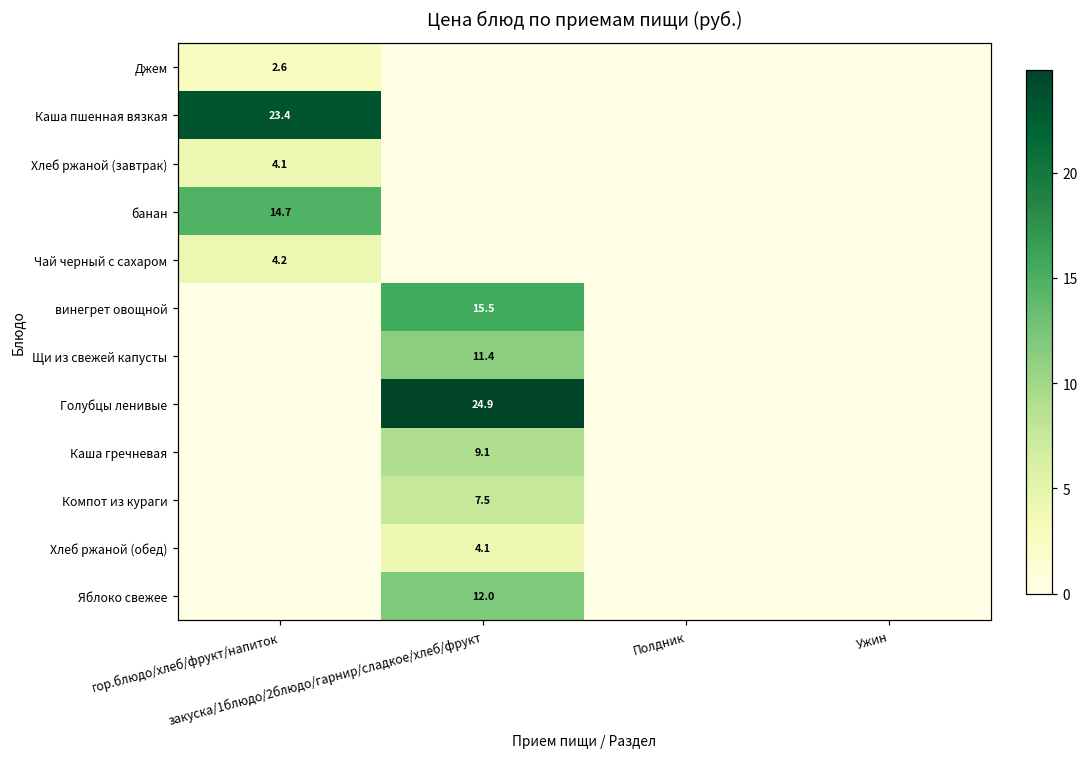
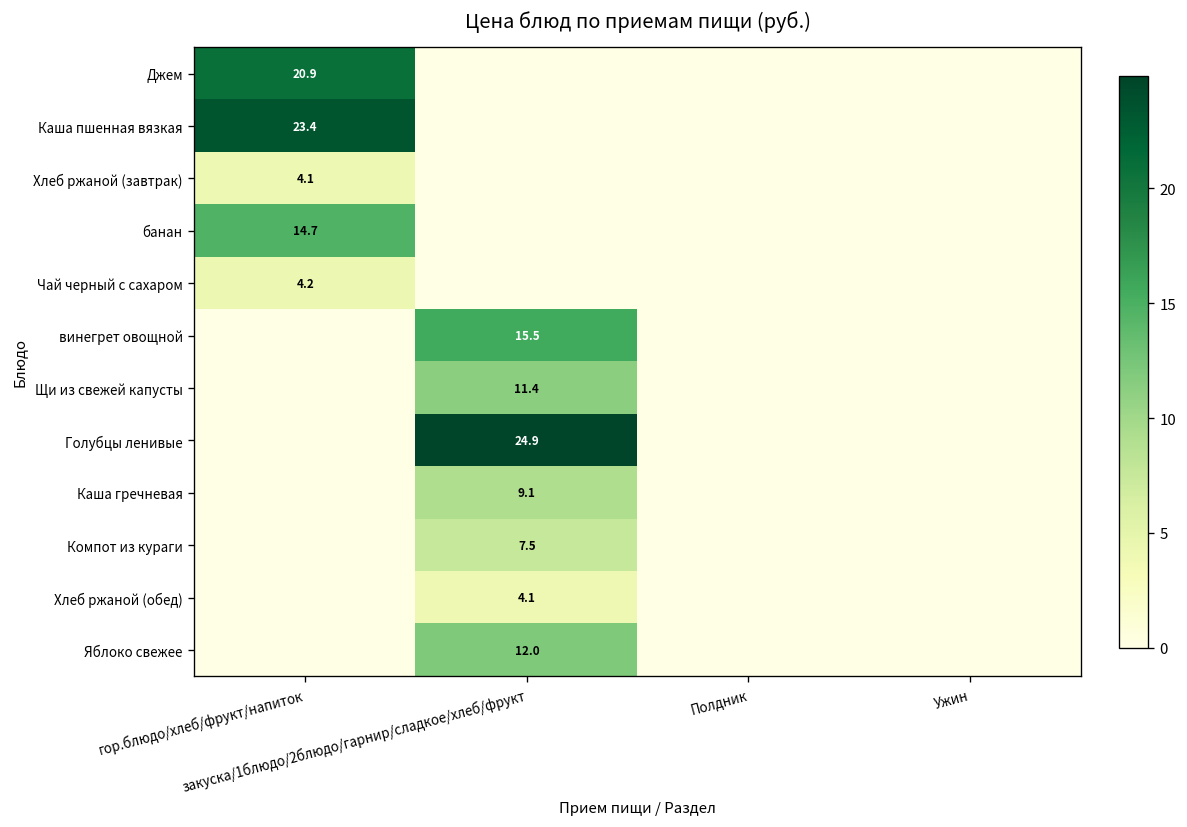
  {
    "Джем": {
-     "гор.блюдо/хлеб/фрукт/напиток": 2.6
+     "гор.блюдо/хлеб/фрукт/напиток": 20.9
    },
    "Каша пшенная вязкая": {
      "гор.блюдо/хлеб/фрукт/напиток": 23.4
    },
    "Хлеб ржаной (завтрак)": {
      "гор.блюдо/хлеб/фрукт/напиток": 4.1
    },
    "банан": {
      "гор.блюдо/хлеб/фрукт/напиток": 14.7
    },
    "Чай черный с сахаром": {
      "гор.блюдо/хлеб/фрукт/напиток": 4.2
    },
    "винегрет овощной": {
      "закуска/1блюдо/2блюдо/гарнир/сладкое/хлеб/фрукт": 15.5
    },
    "Щи из свежей капусты": {
      "закуска/1блюдо/2блюдо/гарнир/сладкое/хлеб/фрукт": 11.4
    },
    "Голубцы ленивые": {
      "закуска/1блюдо/2блюдо/гарнир/сладкое/хлеб/фрукт": 24.9
    },
    "Каша гречневая": {
      "закуска/1блюдо/2блюдо/гарнир/сладкое/хлеб/фрукт": 9.1
    },
    "Компот из кураги": {
      "закуска/1блюдо/2блюдо/гарнир/сладкое/хлеб/фрукт": 7.5
    },
    "Хлеб ржаной (обед)": {
      "закуска/1блюдо/2блюдо/гарнир/сладкое/хлеб/фрукт": 4.1
    },
    "Яблоко свежее": {
      "закуска/1блюдо/2блюдо/гарнир/сладкое/хлеб/фрукт": 12.0
    }
  }
